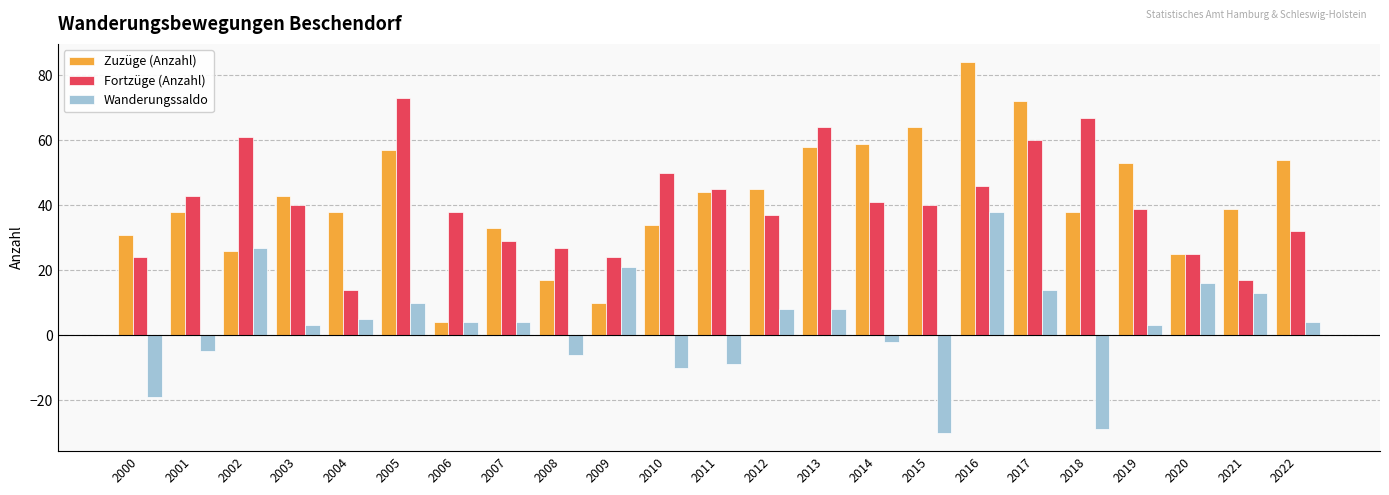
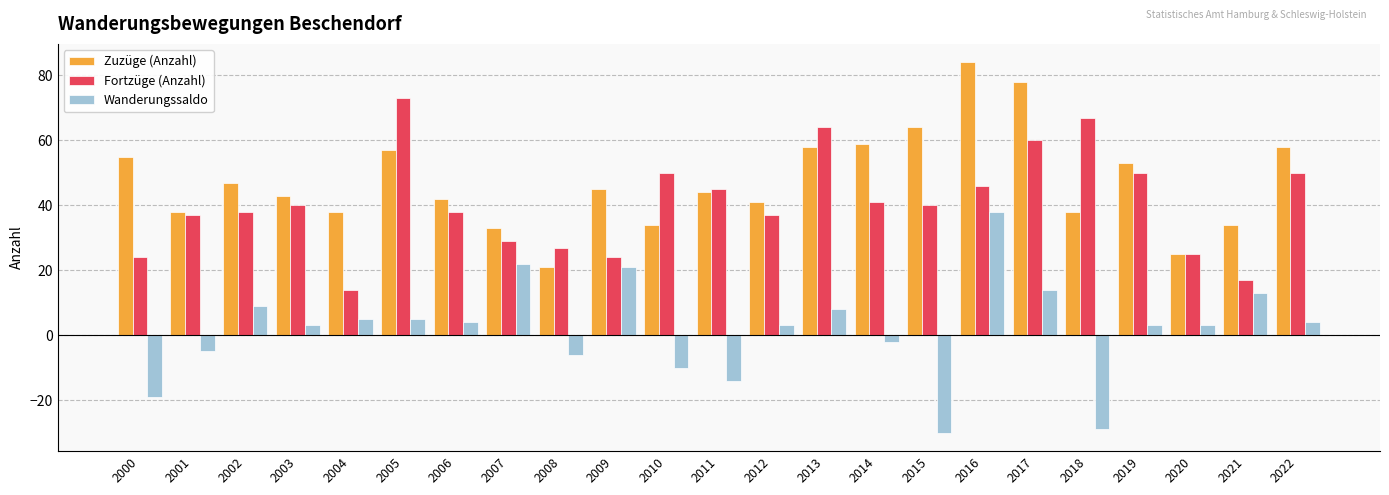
  {
    "Zuzüge (Anzahl)": {
-     "2000": 31,
+     "2000": 55,
      "2001": 38,
-     "2002": 26,
+     "2002": 47,
      "2003": 43,
      "2004": 38,
      "2005": 57,
-     "2006": 4,
+     "2006": 42,
      "2007": 33,
-     "2008": 17,
-     "2009": 10,
+     "2008": 21,
+     "2009": 45,
      "2010": 34,
      "2011": 44,
-     "2012": 45,
+     "2012": 41,
      "2013": 58,
      "2014": 59,
      "2015": 64,
      "2016": 84,
-     "2017": 72,
+     "2017": 78,
      "2018": 38,
      "2019": 53,
      "2020": 25,
-     "2021": 39,
-     "2022": 54
+     "2021": 34,
+     "2022": 58
    },
    "Fortzüge (Anzahl)": {
      "2000": 24,
-     "2001": 43,
-     "2002": 61,
+     "2001": 37,
+     "2002": 38,
      "2003": 40,
      "2004": 14,
      "2005": 73,
      "2006": 38,
      "2007": 29,
      "2008": 27,
      "2009": 24,
      "2010": 50,
      "2011": 45,
      "2012": 37,
      "2013": 64,
      "2014": 41,
      "2015": 40,
      "2016": 46,
      "2017": 60,
      "2018": 67,
-     "2019": 39,
+     "2019": 50,
      "2020": 25,
      "2021": 17,
-     "2022": 32
+     "2022": 50
    },
    "Wanderungssaldo": {
      "2000": -19,
      "2001": -5,
-     "2002": 27,
+     "2002": 9,
      "2003": 3,
      "2004": 5,
-     "2005": 10,
+     "2005": 5,
      "2006": 4,
-     "2007": 4,
+     "2007": 22,
      "2008": -6,
      "2009": 21,
      "2010": -10,
-     "2011": -9,
-     "2012": 8,
+     "2011": -14,
+     "2012": 3,
      "2013": 8,
      "2014": -2,
      "2015": -30,
      "2016": 38,
      "2017": 14,
      "2018": -29,
      "2019": 3,
-     "2020": 16,
+     "2020": 3,
      "2021": 13,
      "2022": 4
    }
  }
